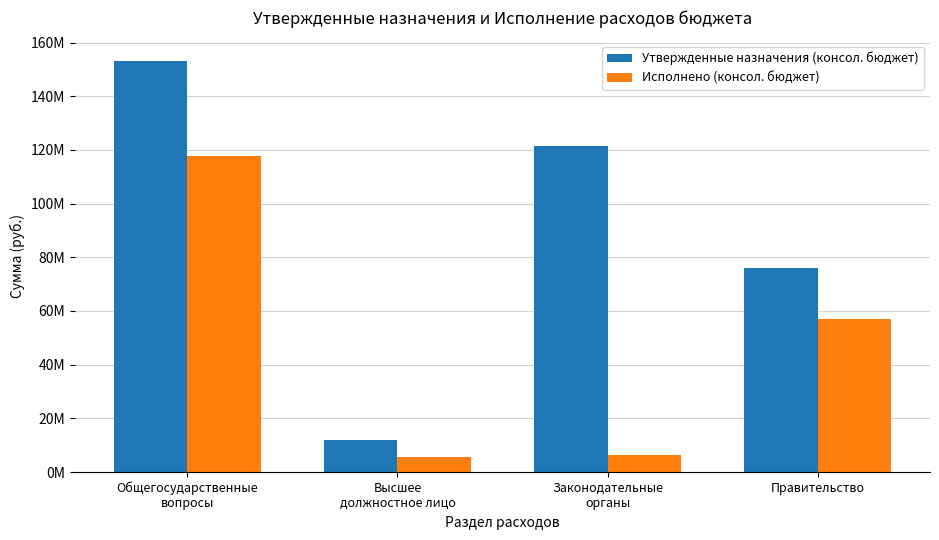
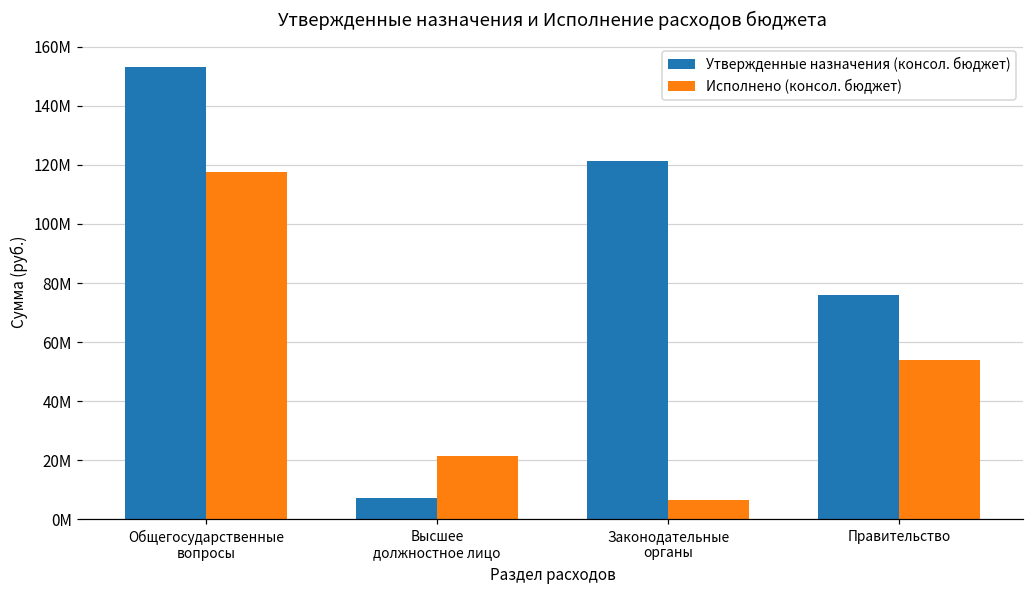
  {
    "Утвержденные назначения (консол. бюджет)": {
      "Общегосударственные вопросы": 153000000,
-     "Высшее должностное лицо": 12000000,
+     "Высшее должностное лицо": 7000000,
      "Законодательные органы": 121000000,
      "Правительство": 76000000
    },
    "Исполнено (консол. бюджет)": {
      "Общегосударственные вопросы": 118000000,
-     "Высшее должностное лицо": 6000000,
+     "Высшее должностное лицо": 22000000,
      "Законодательные органы": 6000000,
-     "Правительство": 57000000
+     "Правительство": 54000000
    }
  }
